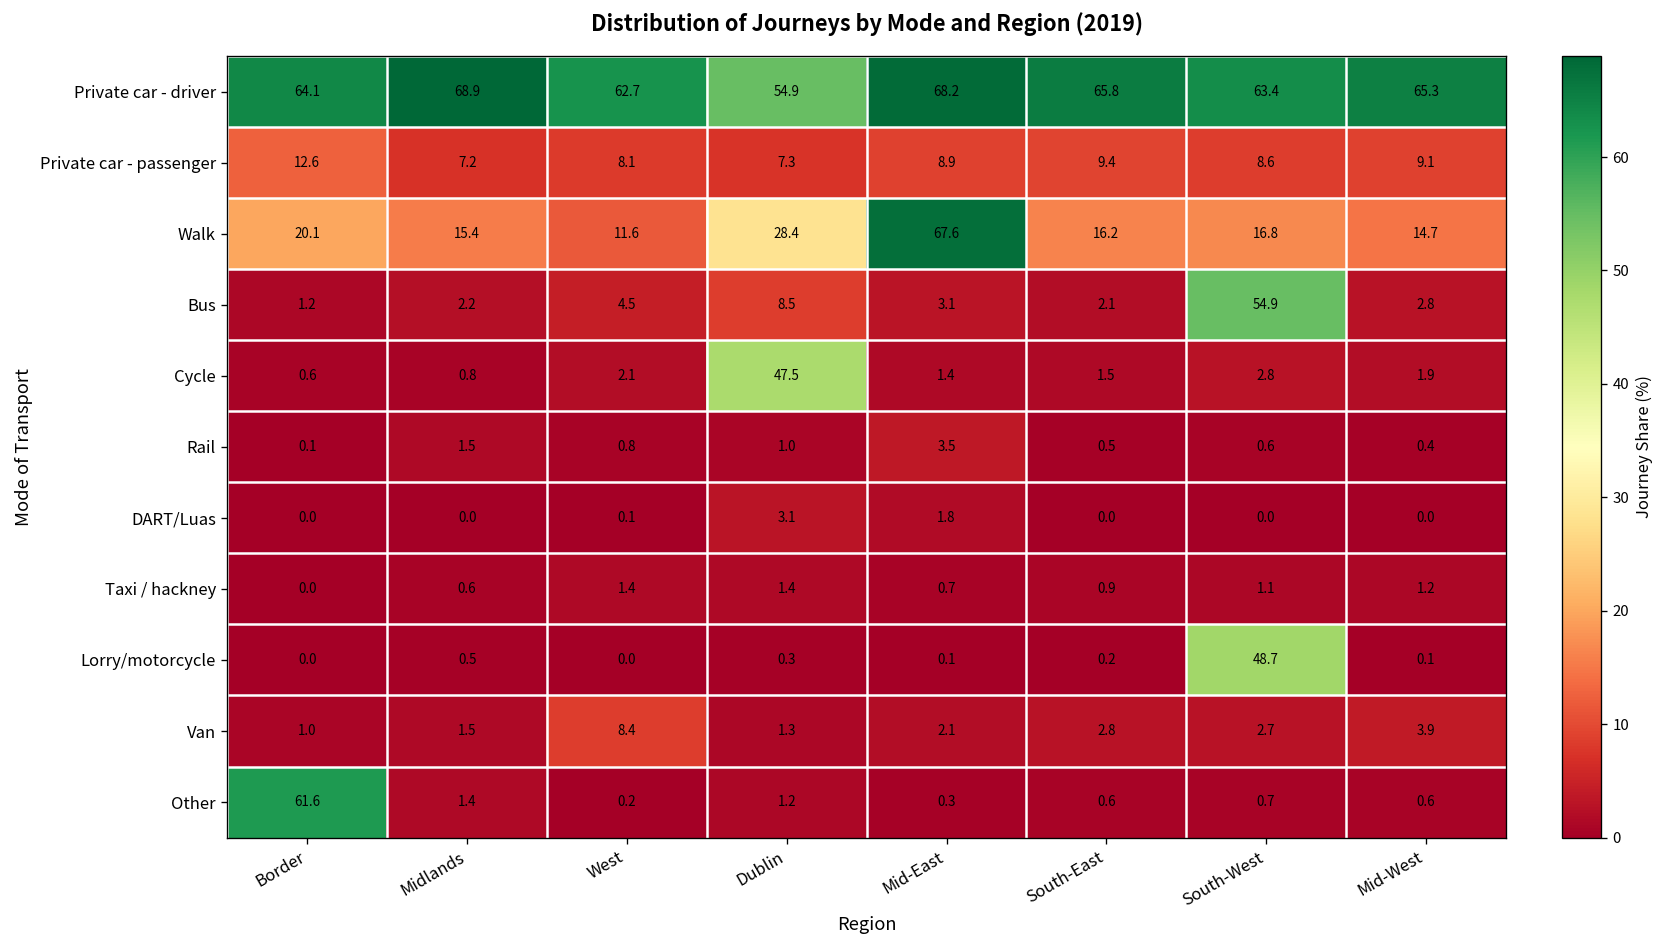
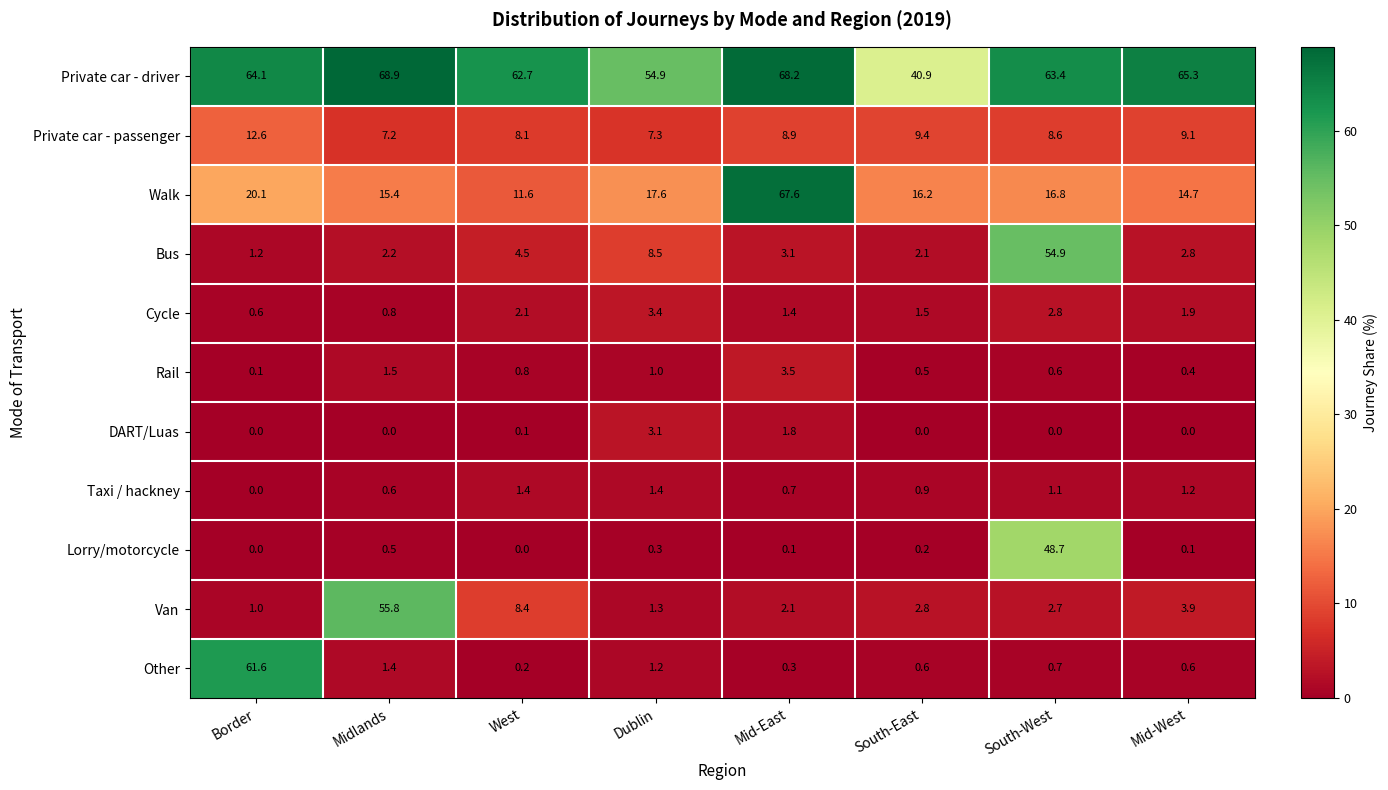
  {
    "Private car - driver": {
      "Border": 64.1,
      "Midlands": 68.9,
      "West": 62.7,
      "Dublin": 54.9,
      "Mid-East": 68.2,
-     "South-East": 65.8,
+     "South-East": 40.9,
      "South-West": 63.4,
      "Mid-West": 65.3
    },
    "Private car - passenger": {
      "Border": 12.6,
      "Midlands": 7.2,
      "West": 8.1,
      "Dublin": 7.3,
      "Mid-East": 8.9,
      "South-East": 9.4,
      "South-West": 8.6,
      "Mid-West": 9.1
    },
    "Walk": {
      "Border": 20.1,
      "Midlands": 15.4,
      "West": 11.6,
-     "Dublin": 28.4,
+     "Dublin": 17.6,
      "Mid-East": 67.6,
      "South-East": 16.2,
      "South-West": 16.8,
      "Mid-West": 14.7
    },
    "Bus": {
      "Border": 1.2,
      "Midlands": 2.2,
      "West": 4.5,
      "Dublin": 8.5,
      "Mid-East": 3.1,
      "South-East": 2.1,
      "South-West": 54.9,
      "Mid-West": 2.8
    },
    "Cycle": {
      "Border": 0.6,
      "Midlands": 0.8,
      "West": 2.1,
-     "Dublin": 47.5,
+     "Dublin": 3.4,
      "Mid-East": 1.4,
      "South-East": 1.5,
      "South-West": 2.8,
      "Mid-West": 1.9
    },
    "Rail": {
      "Border": 0.1,
      "Midlands": 1.5,
      "West": 0.8,
      "Dublin": 1.0,
      "Mid-East": 3.5,
      "South-East": 0.5,
      "South-West": 0.6,
      "Mid-West": 0.4
    },
    "DART/Luas": {
      "Border": 0.0,
      "Midlands": 0.0,
      "West": 0.1,
      "Dublin": 3.1,
      "Mid-East": 1.8,
      "South-East": 0.0,
      "South-West": 0.0,
      "Mid-West": 0.0
    },
    "Taxi / hackney": {
      "Border": 0.0,
      "Midlands": 0.6,
      "West": 1.4,
      "Dublin": 1.4,
      "Mid-East": 0.7,
      "South-East": 0.9,
      "South-West": 1.1,
      "Mid-West": 1.2
    },
    "Lorry/motorcycle": {
      "Border": 0.0,
      "Midlands": 0.5,
      "West": 0.0,
      "Dublin": 0.3,
      "Mid-East": 0.1,
      "South-East": 0.2,
      "South-West": 48.7,
      "Mid-West": 0.1
    },
    "Van": {
      "Border": 1.0,
-     "Midlands": 1.5,
+     "Midlands": 55.8,
      "West": 8.4,
      "Dublin": 1.3,
      "Mid-East": 2.1,
      "South-East": 2.8,
      "South-West": 2.7,
      "Mid-West": 3.9
    },
    "Other": {
      "Border": 61.6,
      "Midlands": 1.4,
      "West": 0.2,
      "Dublin": 1.2,
      "Mid-East": 0.3,
      "South-East": 0.6,
      "South-West": 0.7,
      "Mid-West": 0.6
    }
  }
